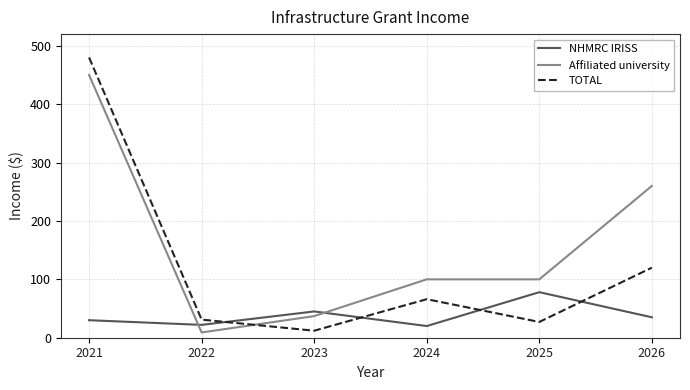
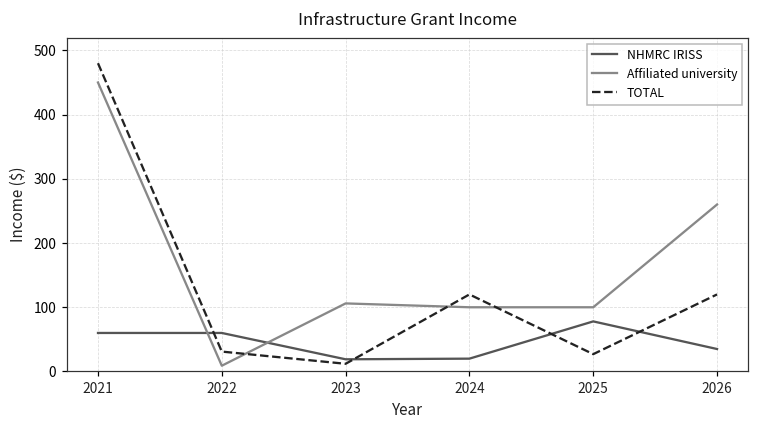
  {
    "NHMRC IRISS": {
-     "2021": 30,
-     "2022": 20,
-     "2023": 50,
+     "2021": 60,
+     "2022": 60,
+     "2023": 20,
      "2024": 20,
      "2025": 80,
      "2026": 40
    },
    "Affiliated university": {
      "2021": 450,
      "2022": 10,
-     "2023": 40,
+     "2023": 110,
      "2024": 100,
      "2025": 100,
      "2026": 260
    },
    "TOTAL": {
      "2021": 480,
      "2022": 30,
      "2023": 10,
-     "2024": 70,
+     "2024": 120,
      "2025": 30,
      "2026": 120
    }
  }
